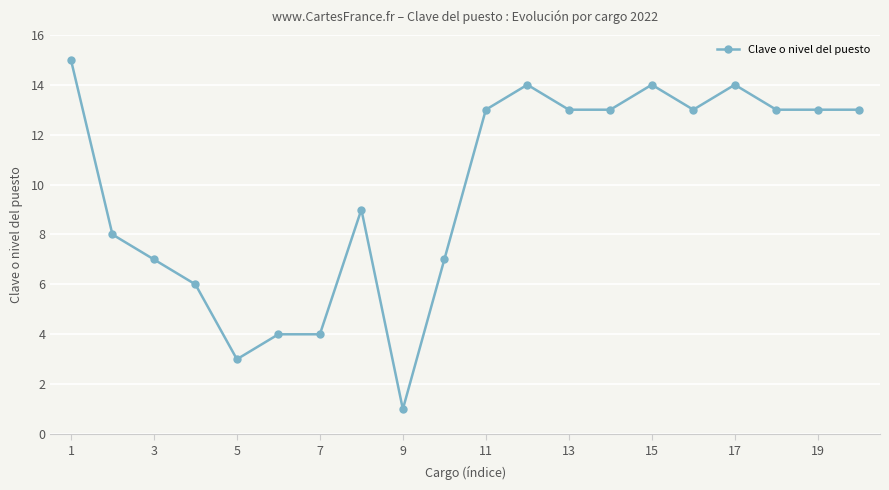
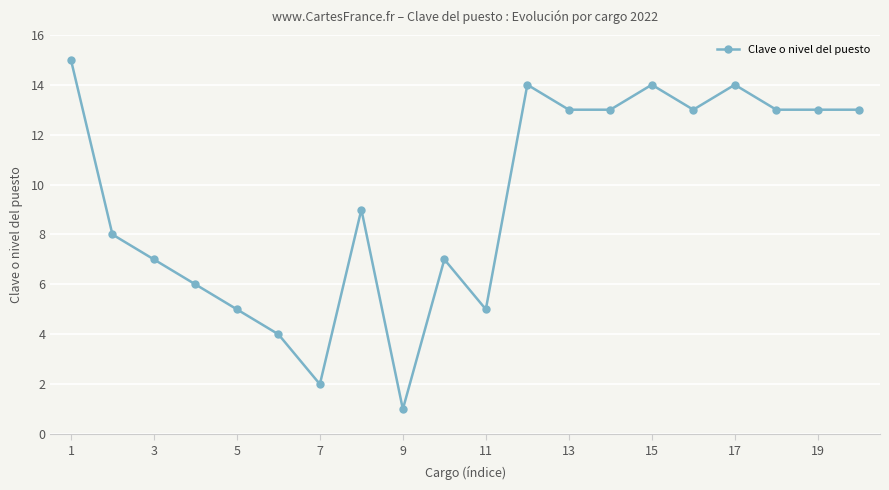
  {
    "1": 15,
    "3": 7,
-   "5": 3,
-   "7": 4,
+   "5": 5,
+   "7": 2,
    "9": 1,
-   "11": 13,
+   "11": 5,
    "13": 13,
    "15": 14,
    "17": 14,
    "19": 13
  }
